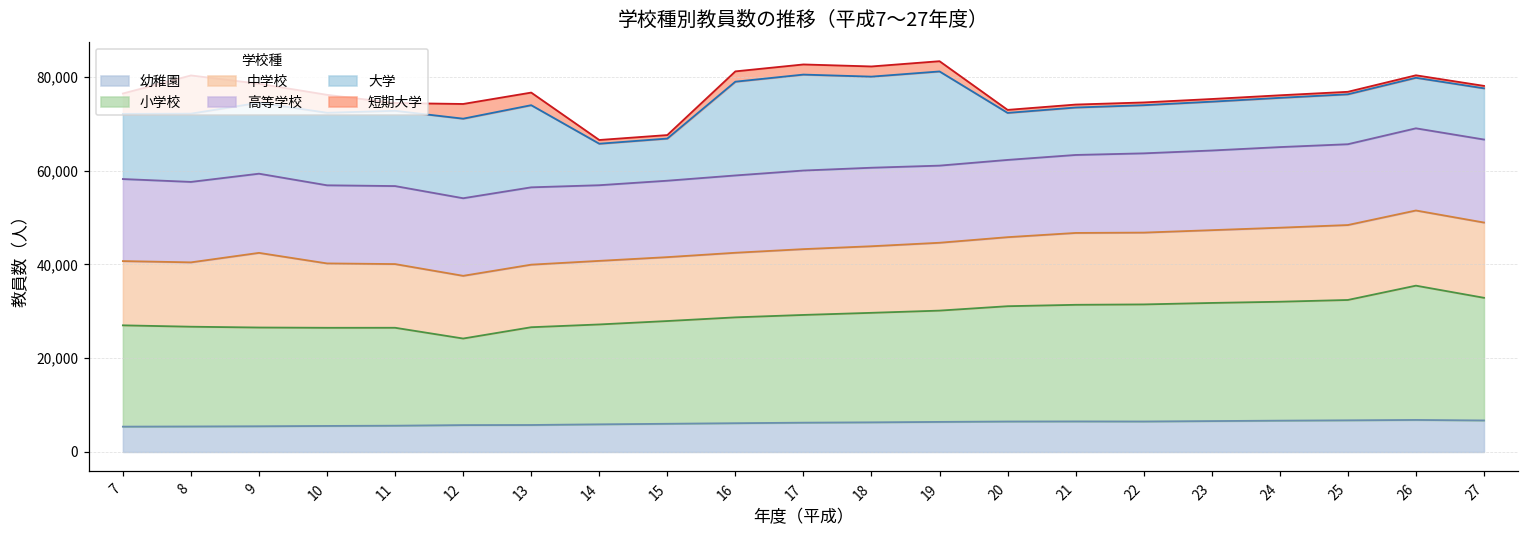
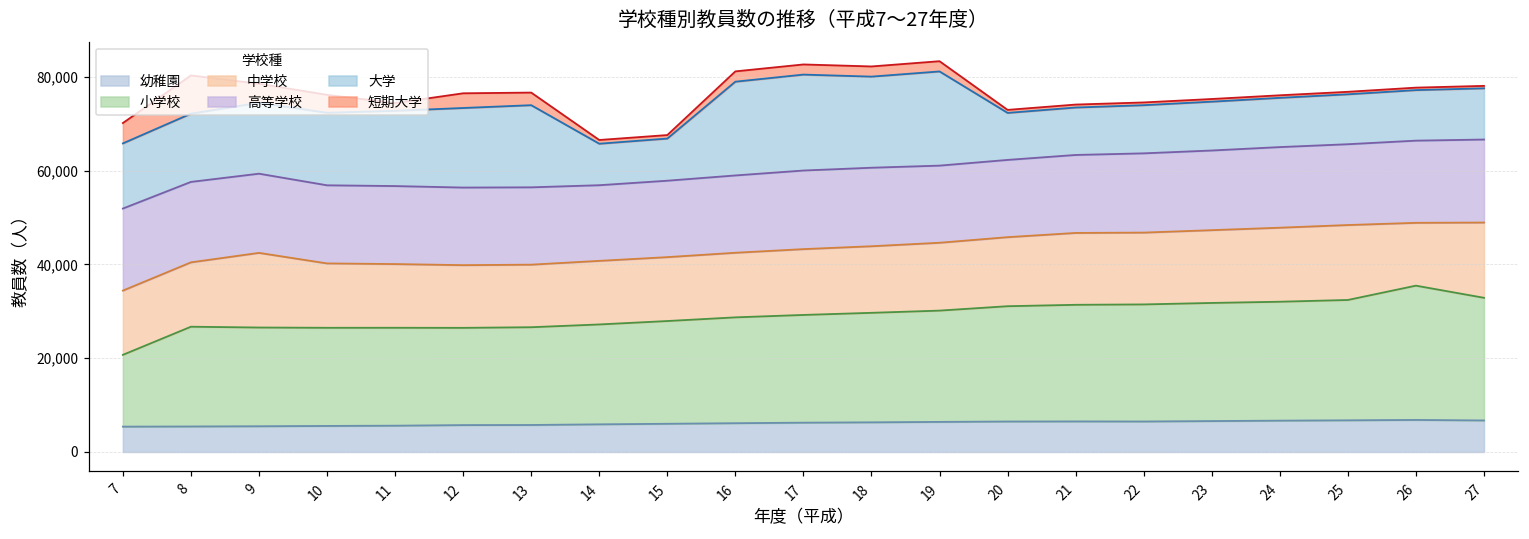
  {
    "小学校": {
-     "7": "22,000",
+     "7": "15,000",
      "8": "21,000",
      "9": "21,000",
      "10": "21,000",
      "11": "21,000",
-     "12": "18,000",
+     "12": "21,000",
      "13": "21,000",
      "14": "21,000",
      "15": "22,000",
      "16": "23,000",
      "17": "23,000",
      "18": "23,000",
      "19": "24,000",
      "20": "25,000",
      "21": "25,000",
      "22": "25,000",
      "23": "25,000",
      "24": "25,000",
      "25": "26,000",
      "26": "29,000",
      "27": "26,000"
    },
    "中学校": {
      "7": "14,000",
      "8": "14,000",
      "9": "16,000",
      "10": "14,000",
      "11": "14,000",
      "12": "13,000",
      "13": "13,000",
      "14": "14,000",
      "15": "14,000",
      "16": "14,000",
      "17": "14,000",
      "18": "14,000",
      "19": "14,000",
      "20": "15,000",
      "21": "15,000",
      "22": "15,000",
      "23": "16,000",
      "24": "16,000",
      "25": "16,000",
-     "26": "16,000",
+     "26": "13,000",
      "27": "16,000"
    },
    "短期大学": {
      "12": "3,000",
      "13": "3,000",
      "14": "1,000",
      "15": "1,000",
      "16": "2,000",
      "17": "2,000",
      "18": "2,000",
      "19": "2,000",
      "20": "1,000",
      "21": "1,000"
    }
  }
